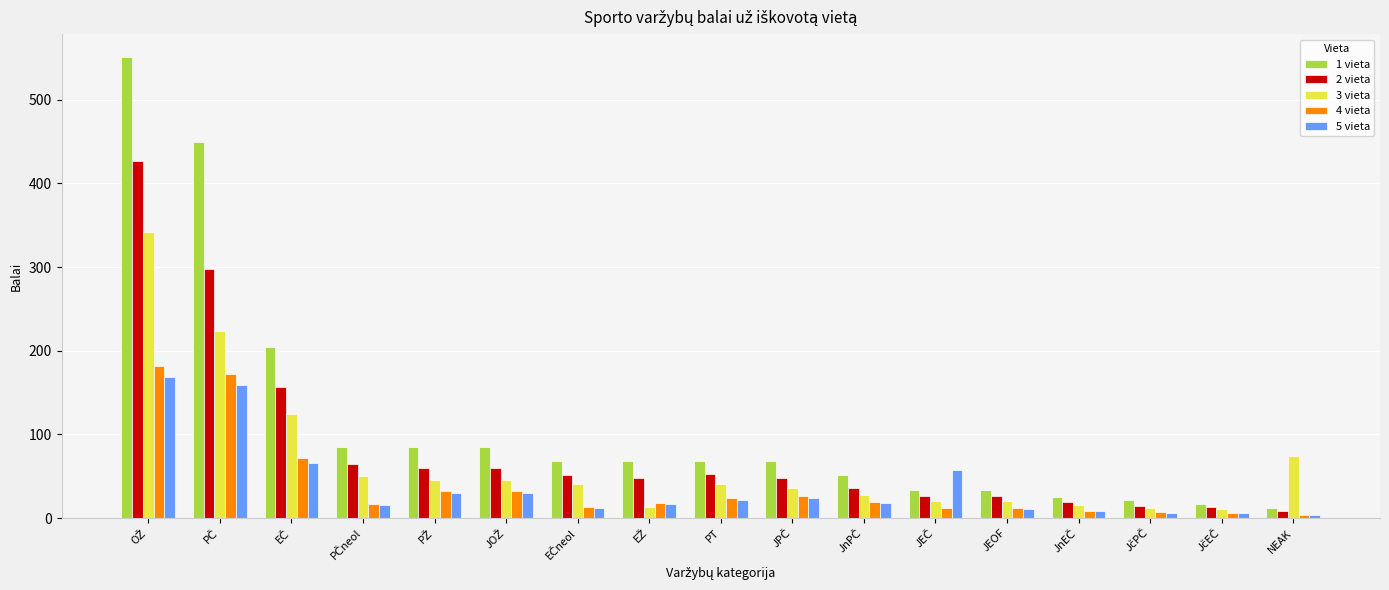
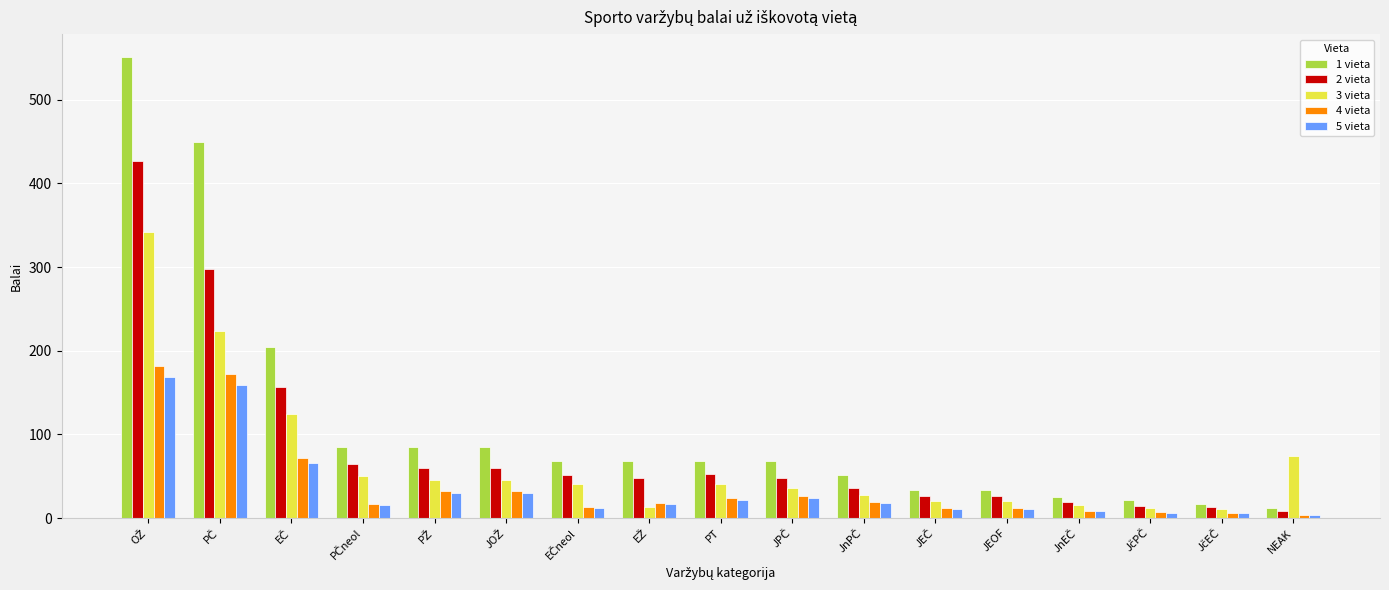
  {
    "1 vieta": {
      "OŽ": 550,
      "PČ": 450,
      "EČ": 200,
      "PČneol": 90,
      "PŽ": 90,
      "JOŽ": 90,
      "EČneol": 70,
      "EŽ": 70,
      "PT": 70,
      "JPČ": 70,
      "JnPČ": 50,
      "JEČ": 30,
      "JEOF": 30,
      "JnEČ": 30,
      "JčPČ": 20,
      "JčEČ": 20,
      "NEAK": 10
    },
    "2 vieta": {
      "OŽ": 430,
      "PČ": 300,
      "EČ": 160,
      "PČneol": 60,
      "PŽ": 60,
      "JOŽ": 60,
      "EČneol": 50,
      "EŽ": 50,
      "PT": 50,
      "JPČ": 50,
      "JnPČ": 40,
      "JEČ": 30,
      "JEOF": 30,
      "JnEČ": 20,
      "JčPČ": 10,
      "JčEČ": 10,
      "NEAK": 10
    },
    "3 vieta": {
      "OŽ": 340,
      "PČ": 220,
      "EČ": 120,
      "PČneol": 50,
      "PŽ": 50,
      "JOŽ": 50,
      "EČneol": 40,
      "EŽ": 10,
      "PT": 40,
      "JPČ": 40,
      "JnPČ": 30,
      "JEČ": 20,
      "JEOF": 20,
      "JnEČ": 20,
      "JčPČ": 10,
      "JčEČ": 10,
      "NEAK": 70
    },
    "4 vieta": {
      "OŽ": 180,
      "PČ": 170,
      "EČ": 70,
      "PČneol": 20,
      "PŽ": 30,
      "JOŽ": 30,
      "EČneol": 10,
      "EŽ": 20,
      "PT": 20,
      "JPČ": 30,
      "JnPČ": 20,
      "JEČ": 10,
      "JEOF": 10,
      "JnEČ": 10,
      "JčPČ": 10,
      "JčEČ": 10,
      "NEAK": 0
    },
    "5 vieta": {
      "OŽ": 170,
      "PČ": 160,
      "EČ": 70,
      "PČneol": 20,
      "PŽ": 30,
      "JOŽ": 30,
      "EČneol": 10,
      "EŽ": 20,
      "PT": 20,
      "JPČ": 20,
      "JnPČ": 20,
-     "JEČ": 60,
+     "JEČ": 10,
      "JEOF": 10,
      "JnEČ": 10,
      "JčPČ": 10,
      "JčEČ": 10,
      "NEAK": 0
    }
  }
